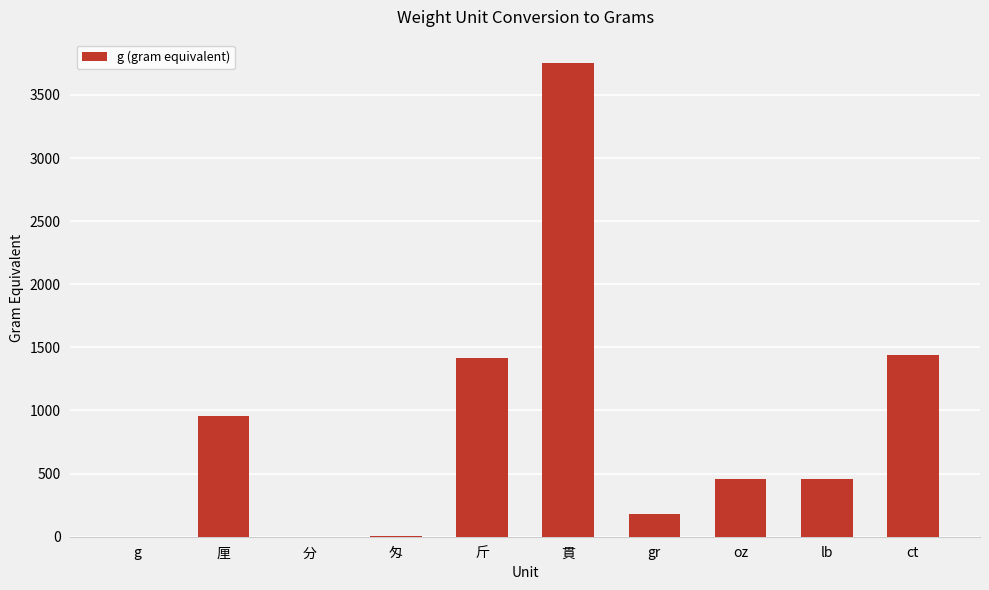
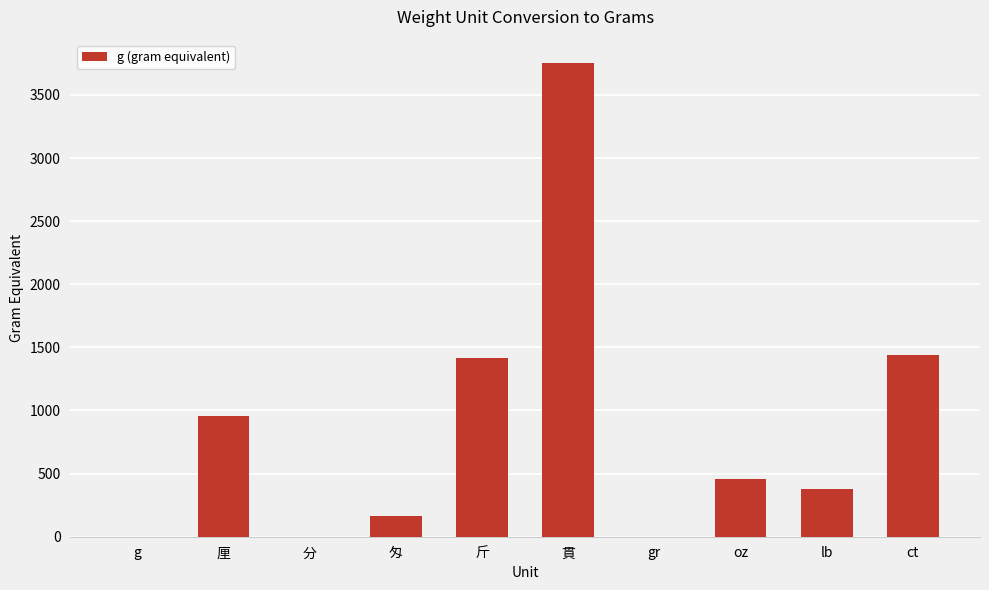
  {
    "厘": 960,
-   "匁": 0,
+   "匁": 160,
    "斤": 1420,
    "貫": 3750,
-   "gr": 180,
+   "gr": 0,
    "oz": 450,
-   "lb": 450,
+   "lb": 380,
    "ct": 1440
  }
